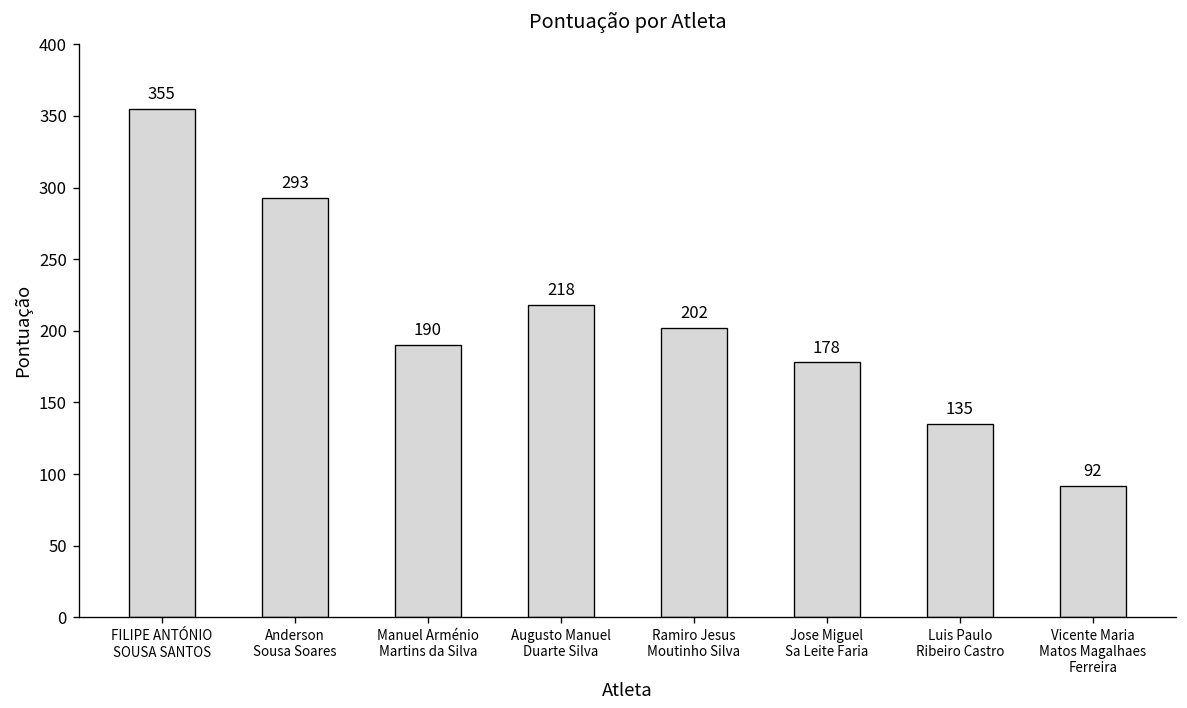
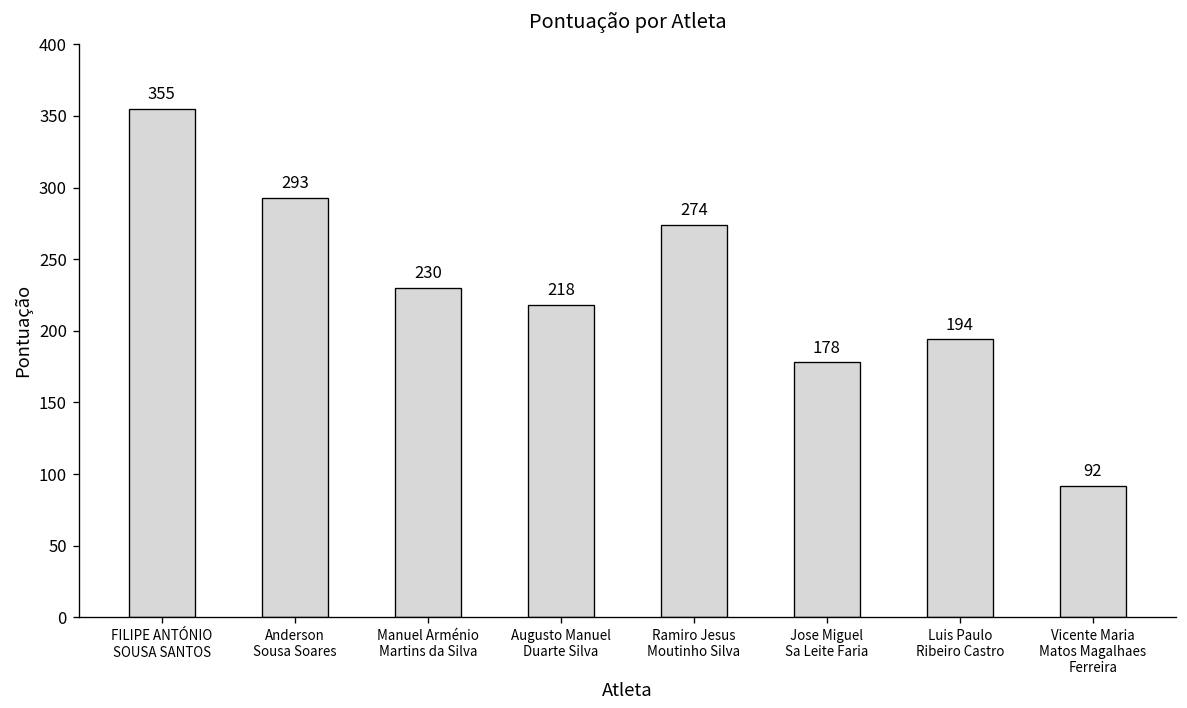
  {
    "FILIPE ANTÓNIO SOUSA SANTOS": 355,
    "Anderson Sousa Soares": 293,
-   "Manuel Arménio Martins da Silva": 190,
+   "Manuel Arménio Martins da Silva": 230,
    "Augusto Manuel Duarte Silva": 218,
-   "Ramiro Jesus Moutinho Silva": 202,
+   "Ramiro Jesus Moutinho Silva": 274,
    "Jose Miguel Sa Leite Faria": 178,
-   "Luis Paulo Ribeiro Castro": 135,
+   "Luis Paulo Ribeiro Castro": 194,
    "Vicente Maria Matos Magalhaes Ferreira": 92
  }
